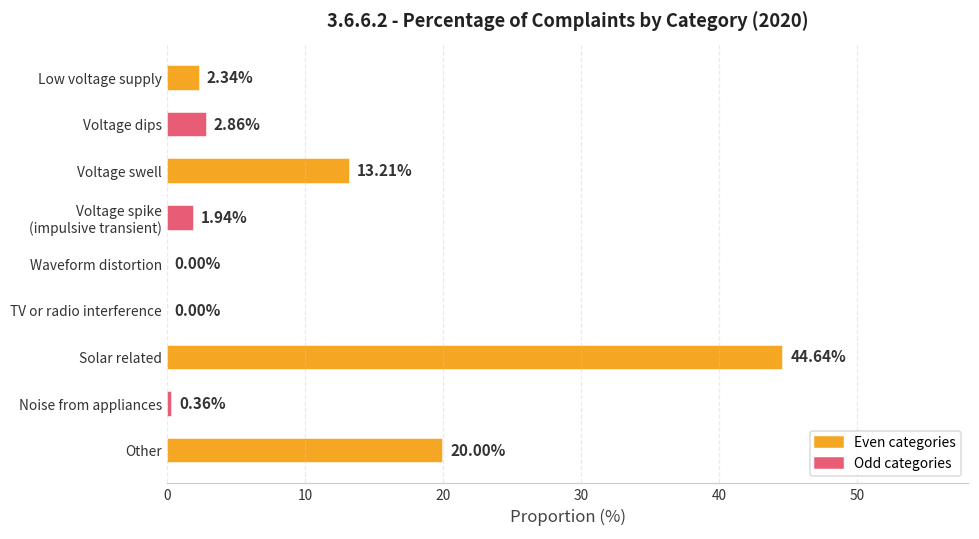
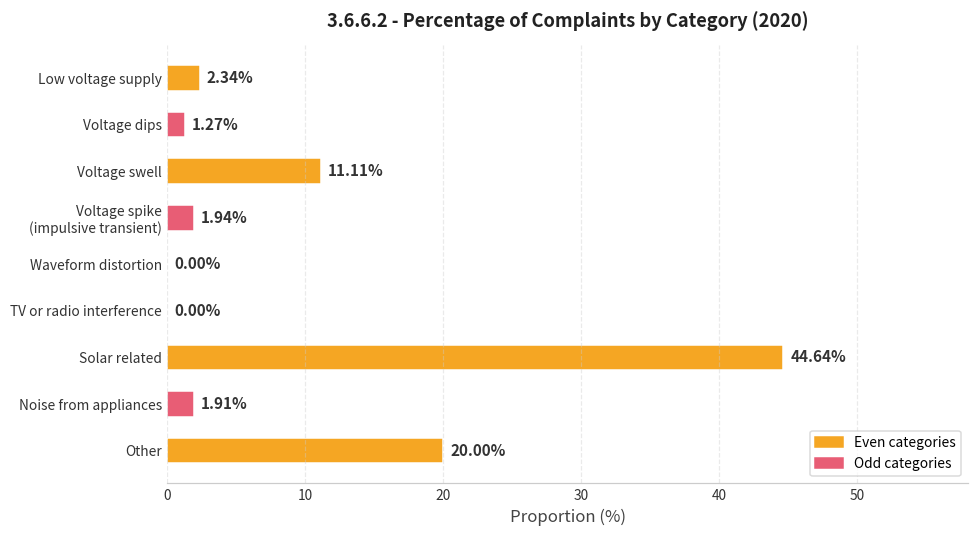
  {
    "Low voltage supply": "2.34%",
-   "Voltage dips": "2.86%",
-   "Voltage swell": "13.21%",
+   "Voltage dips": "1.27%",
+   "Voltage swell": "11.11%",
    "Voltage spike (impulsive transient)": "1.94%",
    "Waveform distortion": "0.00%",
    "TV or radio interference": "0.00%",
    "Solar related": "44.64%",
-   "Noise from appliances": "0.36%",
+   "Noise from appliances": "1.91%",
    "Other": "20.00%"
  }
